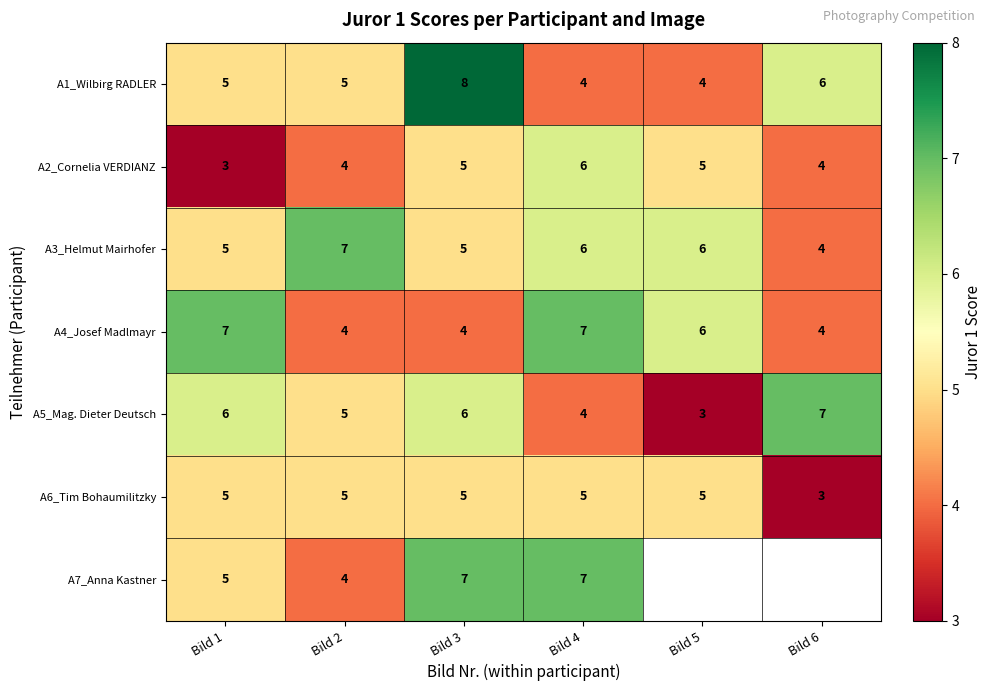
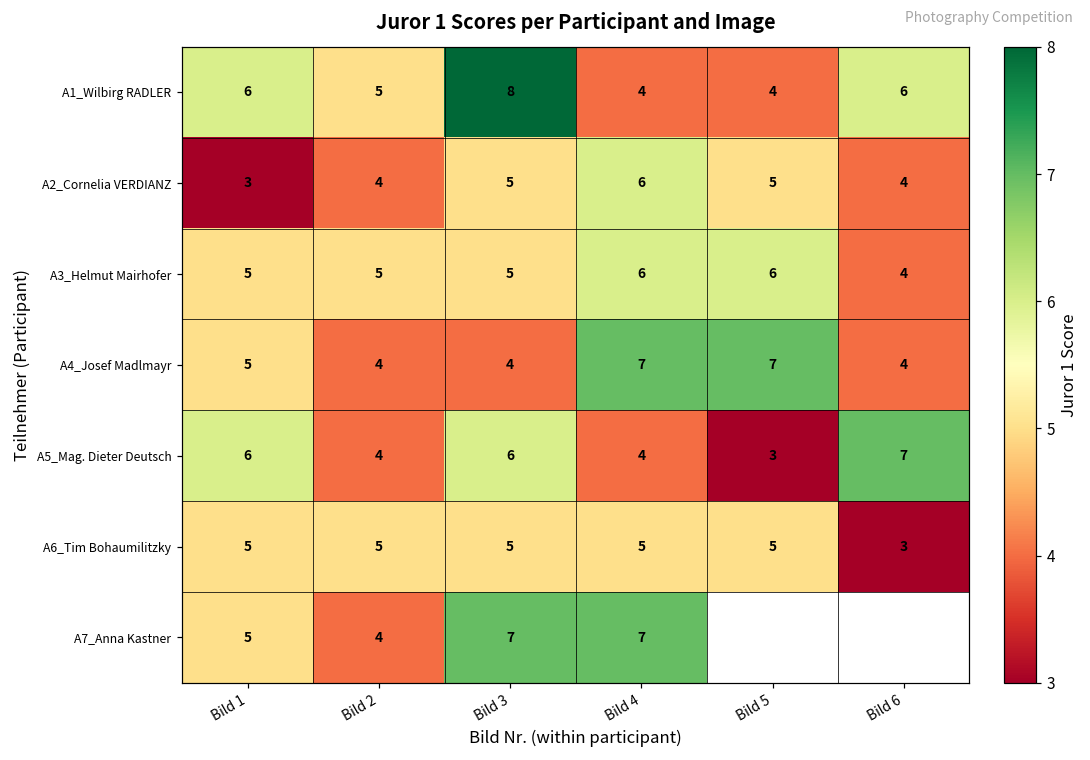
  {
    "A1_Wilbirg RADLER": {
-     "Bild 1": 5,
+     "Bild 1": 6,
      "Bild 2": 5,
      "Bild 3": 8,
      "Bild 4": 4,
      "Bild 5": 4,
      "Bild 6": 6
    },
    "A2_Cornelia VERDIANZ": {
      "Bild 1": 3,
      "Bild 2": 4,
      "Bild 3": 5,
      "Bild 4": 6,
      "Bild 5": 5,
      "Bild 6": 4
    },
    "A3_Helmut Mairhofer": {
      "Bild 1": 5,
-     "Bild 2": 7,
+     "Bild 2": 5,
      "Bild 3": 5,
      "Bild 4": 6,
      "Bild 5": 6,
      "Bild 6": 4
    },
    "A4_Josef Madlmayr": {
-     "Bild 1": 7,
+     "Bild 1": 5,
      "Bild 2": 4,
      "Bild 3": 4,
      "Bild 4": 7,
-     "Bild 5": 6,
+     "Bild 5": 7,
      "Bild 6": 4
    },
    "A5_Mag. Dieter Deutsch": {
      "Bild 1": 6,
-     "Bild 2": 5,
+     "Bild 2": 4,
      "Bild 3": 6,
      "Bild 4": 4,
      "Bild 5": 3,
      "Bild 6": 7
    },
    "A6_Tim Bohaumilitzky": {
      "Bild 1": 5,
      "Bild 2": 5,
      "Bild 3": 5,
      "Bild 4": 5,
      "Bild 5": 5,
      "Bild 6": 3
    },
    "A7_Anna Kastner": {
      "Bild 1": 5,
      "Bild 2": 4,
      "Bild 3": 7,
      "Bild 4": 7
    }
  }
